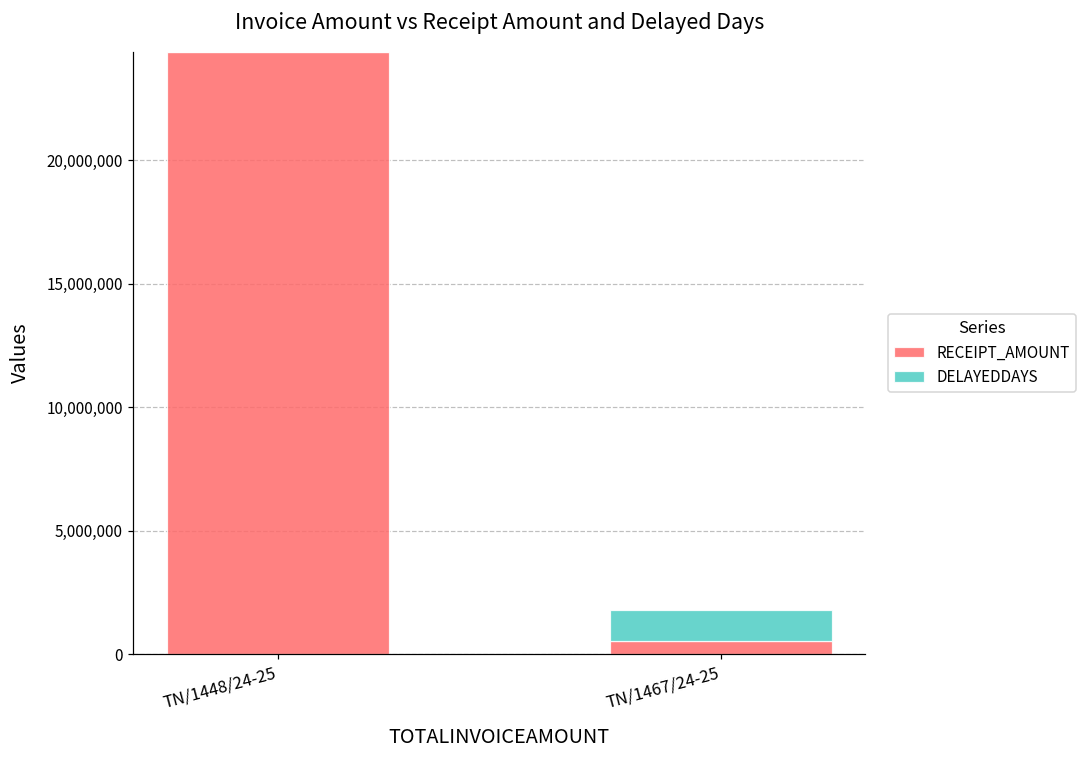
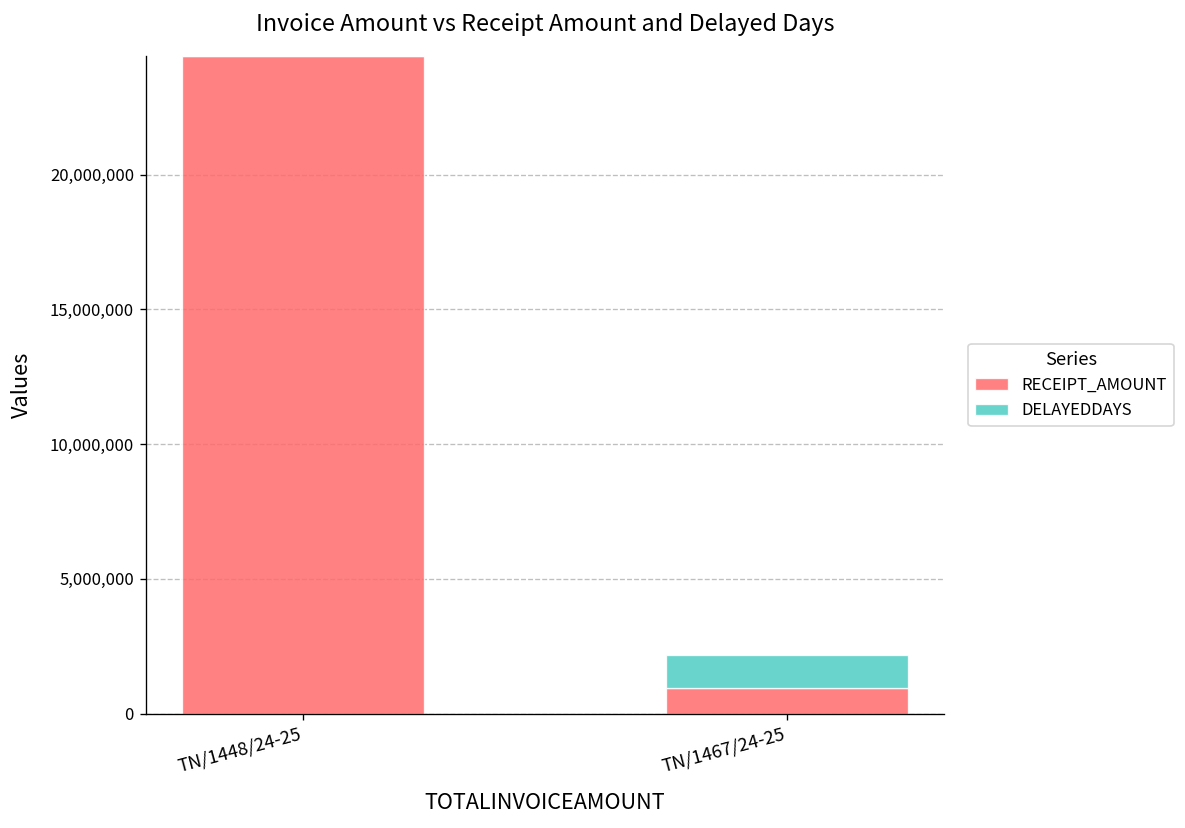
  {
    "RECEIPT_AMOUNT": {
      "TN/1448/24-25": "24,400,000",
-     "TN/1467/24-25": "500,000"
+     "TN/1467/24-25": "900,000"
    },
    "DELAYEDDAYS": {
      "TN/1467/24-25": "1,200,000"
    }
  }
